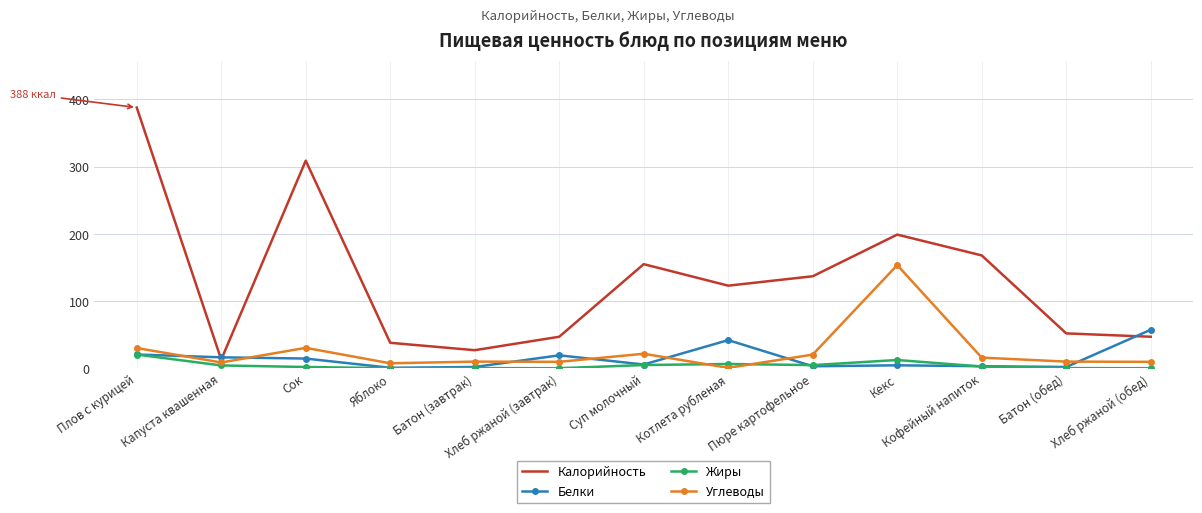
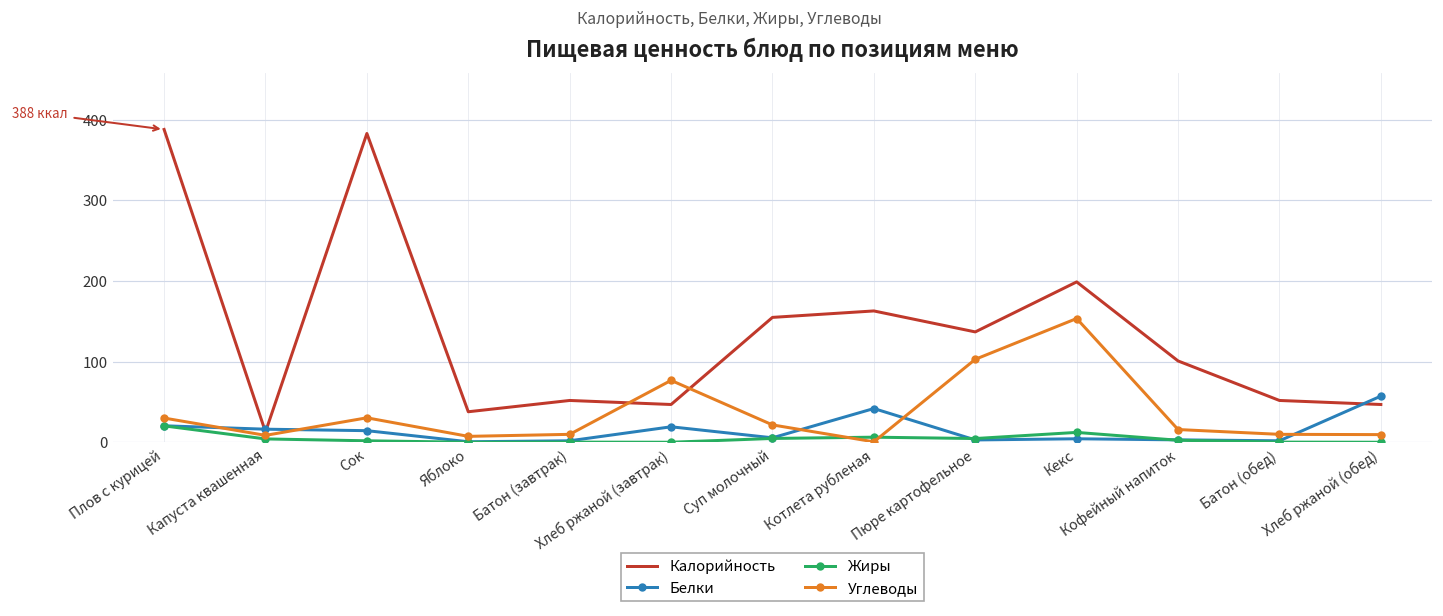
  {
    "Калорийность": {
-     "Сок": 310,
+     "Сок": 380,
      "Яблоко": 40,
-     "Батон (завтрак)": 30,
+     "Батон (завтрак)": 50,
      "Хлеб ржаной (завтрак)": 50,
      "Суп молочный": 160,
-     "Котлета рубленая": 120,
+     "Котлета рубленая": 160,
      "Пюре картофельное": 140,
      "Кекс": 200,
-     "Кофейный напиток": 170,
+     "Кофейный напиток": 100,
      "Батон (обед)": 50,
      "Хлеб ржаной (обед)": 50
    },
    "Белки": {
      "Сок": 10,
      "Хлеб ржаной (завтрак)": 20,
      "Котлета рубленая": 40,
      "Кекс": 0,
      "Хлеб ржаной (обед)": 60
    },
    "Жиры": {
      "Капуста квашенная": 0,
      "Сок": 0,
      "Хлеб ржаной (завтрак)": 0,
      "Котлета рубленая": 10,
      "Кекс": 10,
      "Хлеб ржаной (обед)": 0
    },
    "Углеводы": {
      "Плов с курицей": 30,
      "Капуста квашенная": 10,
      "Сок": 30,
      "Яблоко": 10,
      "Батон (завтрак)": 10,
-     "Хлеб ржаной (завтрак)": 10,
+     "Хлеб ржаной (завтрак)": 80,
      "Суп молочный": 20,
      "Котлета рубленая": 0,
-     "Пюре картофельное": 20,
+     "Пюре картофельное": 100,
      "Кекс": 150,
      "Кофейный напиток": 20,
      "Батон (обед)": 10,
      "Хлеб ржаной (обед)": 10
    }
  }
